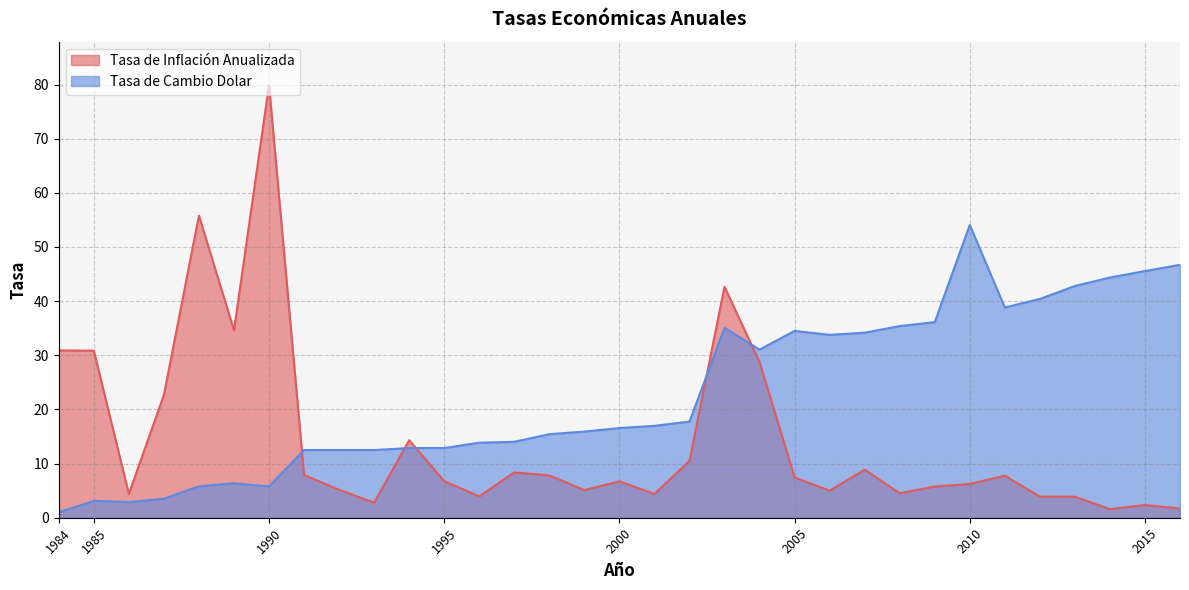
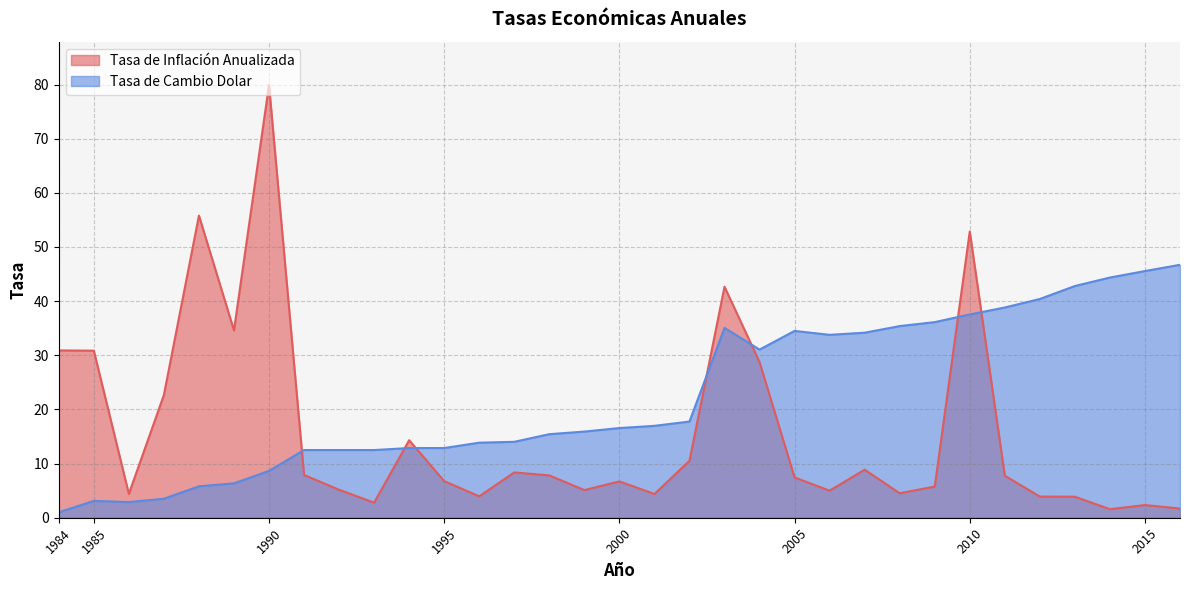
  {
    "Tasa de Inflación Anualizada": {
      "1984": 31,
      "1985": 31,
      "1995": 7,
      "2000": 7,
      "2005": 7,
-     "2010": 6,
+     "2010": 53,
      "2015": 2
    },
    "Tasa de Cambio Dolar": {
      "1984": 1,
      "1985": 3,
-     "1990": 6,
+     "1990": 9,
      "1995": 13,
      "2000": 17,
      "2005": 34,
-     "2010": 54,
+     "2010": 38,
      "2015": 46
    }
  }
